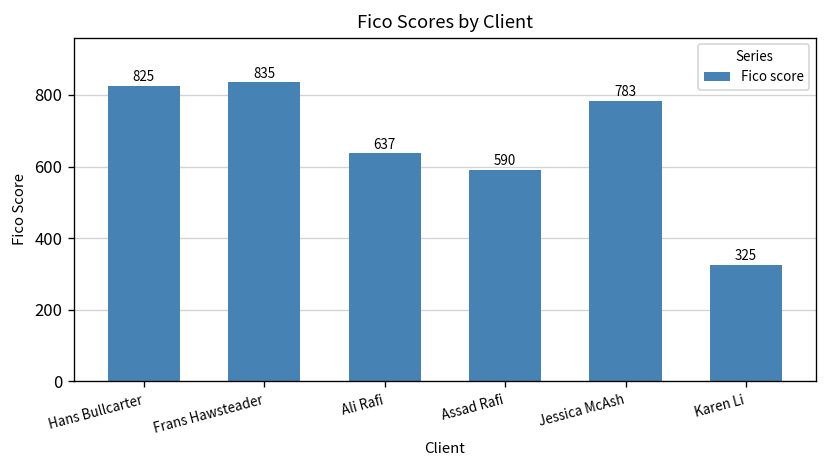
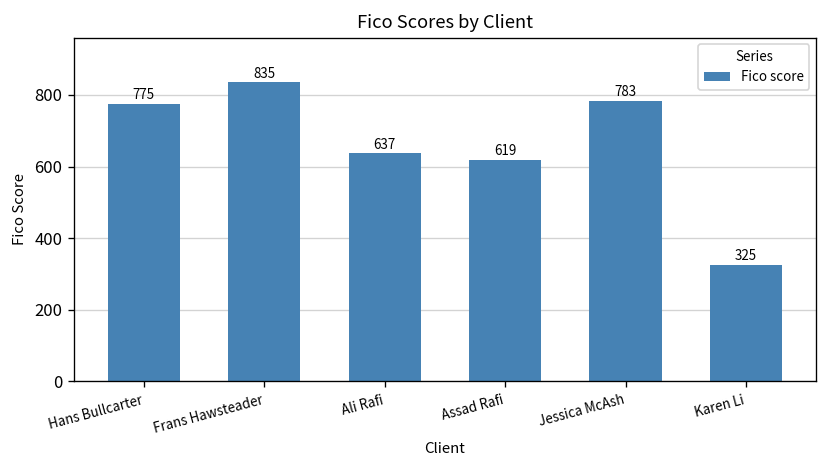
  {
-   "Hans Bullcarter": 825,
+   "Hans Bullcarter": 775,
    "Frans Hawsteader": 835,
    "Ali Rafi": 637,
-   "Assad Rafi": 590,
+   "Assad Rafi": 619,
    "Jessica McAsh": 783,
    "Karen Li": 325
  }
